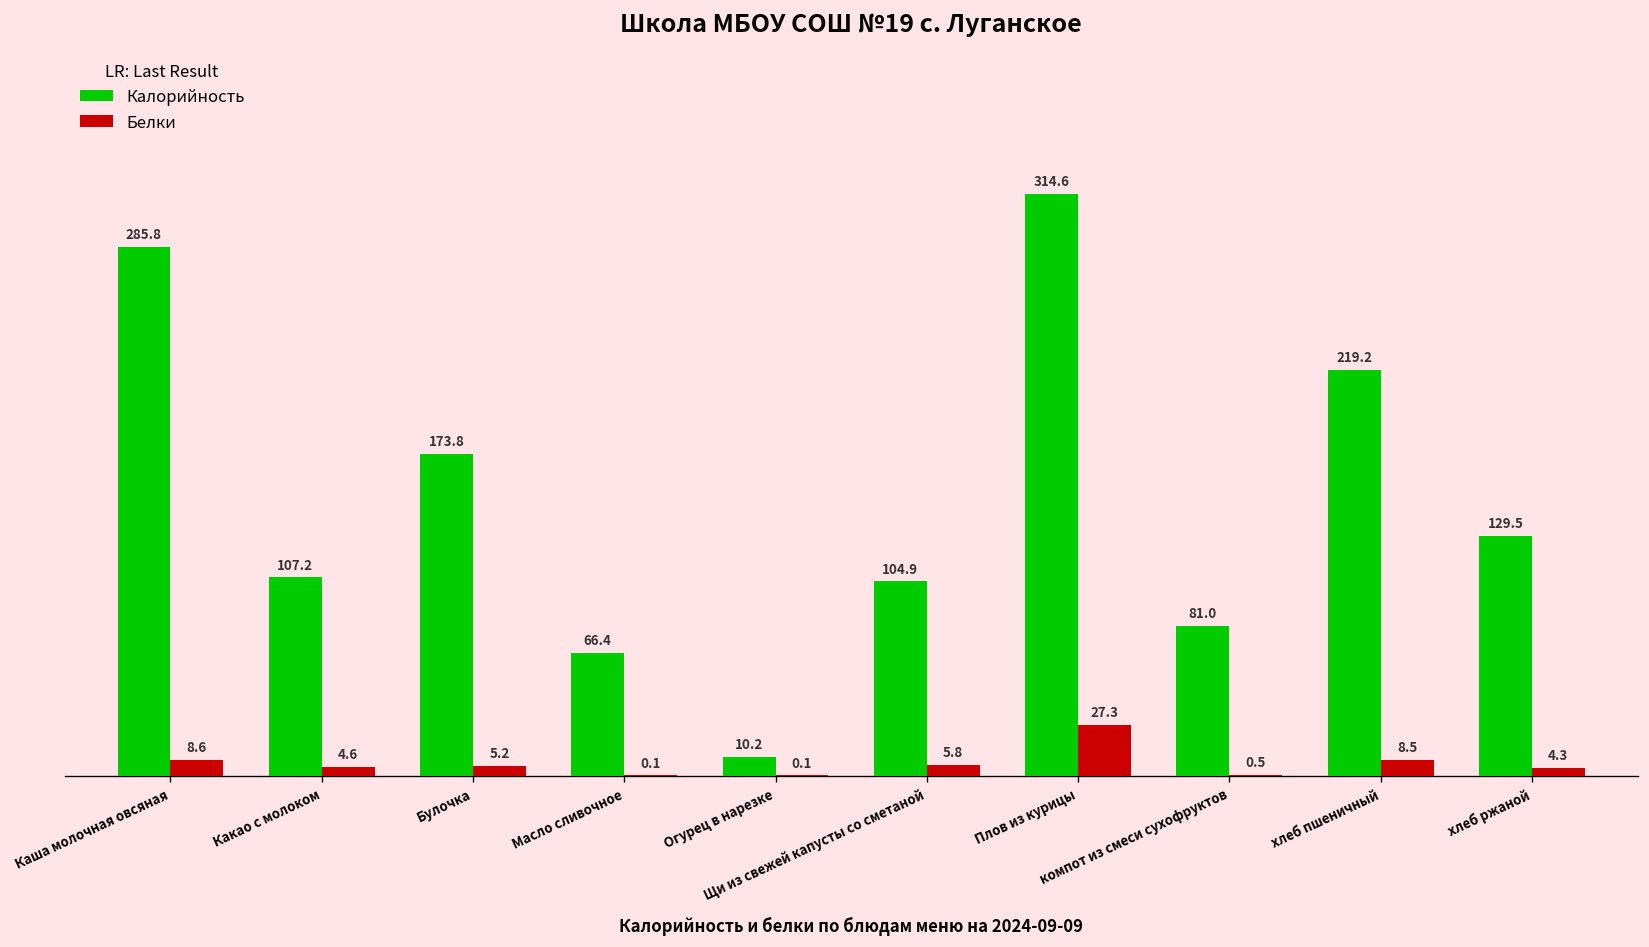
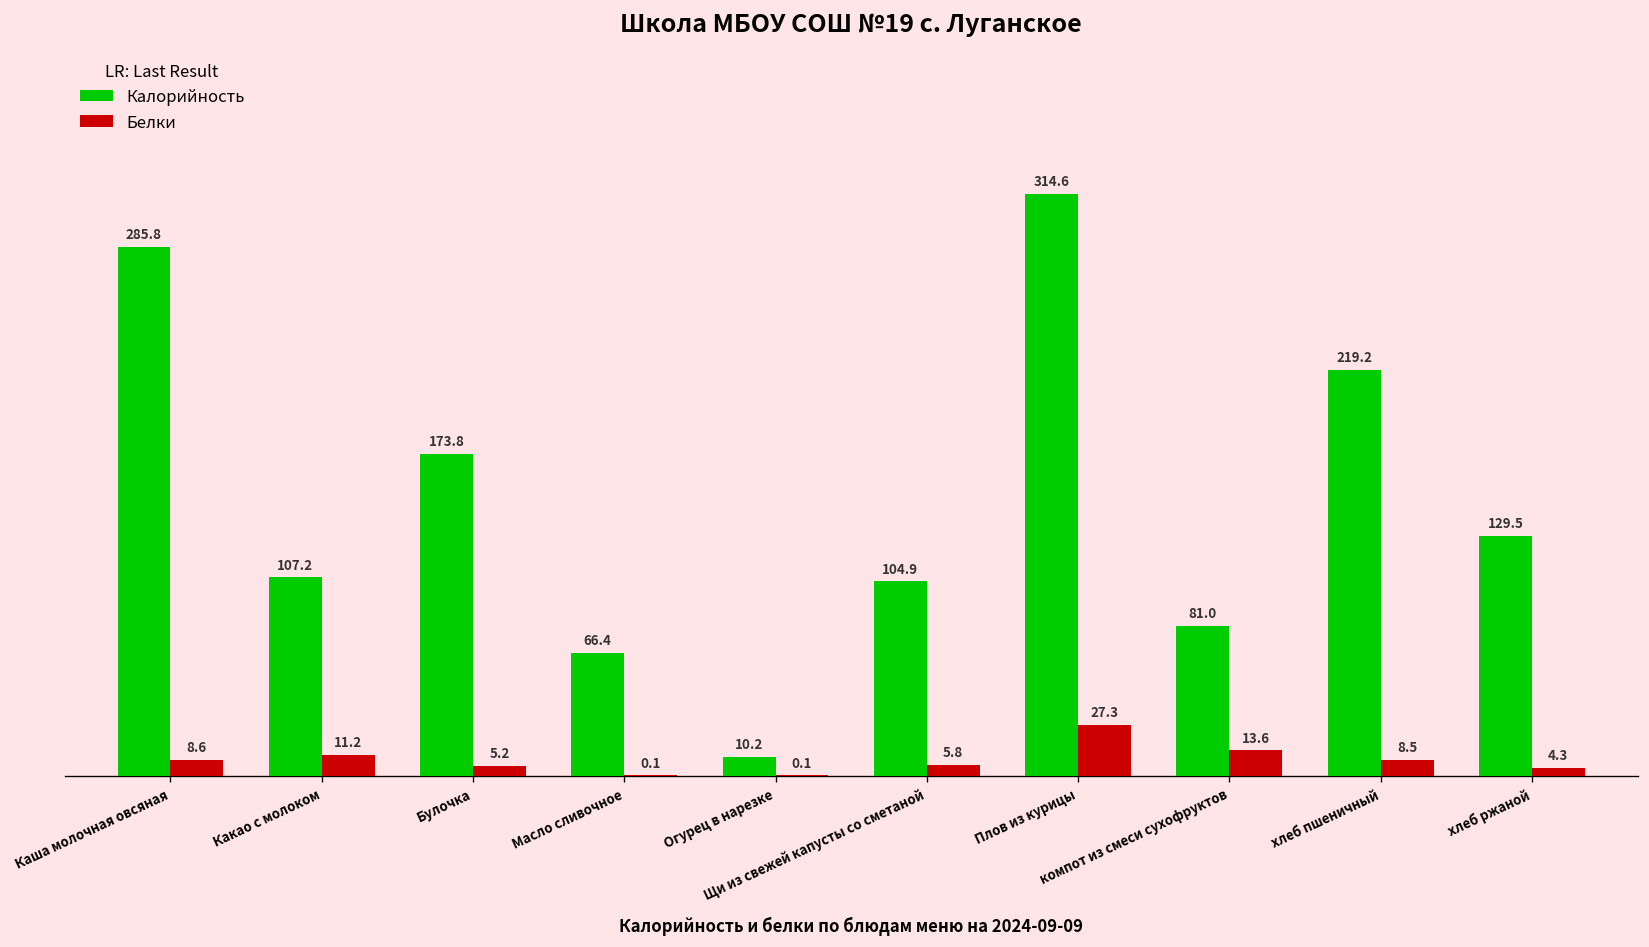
  {
    "Калорийность": {
      "Каша молочная овсяная": 285.8,
      "Какао с молоком": 107.2,
      "Булочка": 173.8,
      "Масло сливочное": 66.4,
      "Огурец в нарезке": 10.2,
      "Щи из свежей капусты со сметаной": 104.9,
      "Плов из курицы": 314.6,
      "компот из смеси сухофруктов": 81.0,
      "хлеб пшеничный": 219.2,
      "хлеб ржаной": 129.5
    },
    "Белки": {
      "Каша молочная овсяная": 8.6,
-     "Какао с молоком": 4.6,
+     "Какао с молоком": 11.2,
      "Булочка": 5.2,
      "Масло сливочное": 0.1,
      "Огурец в нарезке": 0.1,
      "Щи из свежей капусты со сметаной": 5.8,
      "Плов из курицы": 27.3,
-     "компот из смеси сухофруктов": 0.5,
+     "компот из смеси сухофруктов": 13.6,
      "хлеб пшеничный": 8.5,
      "хлеб ржаной": 4.3
    }
  }
